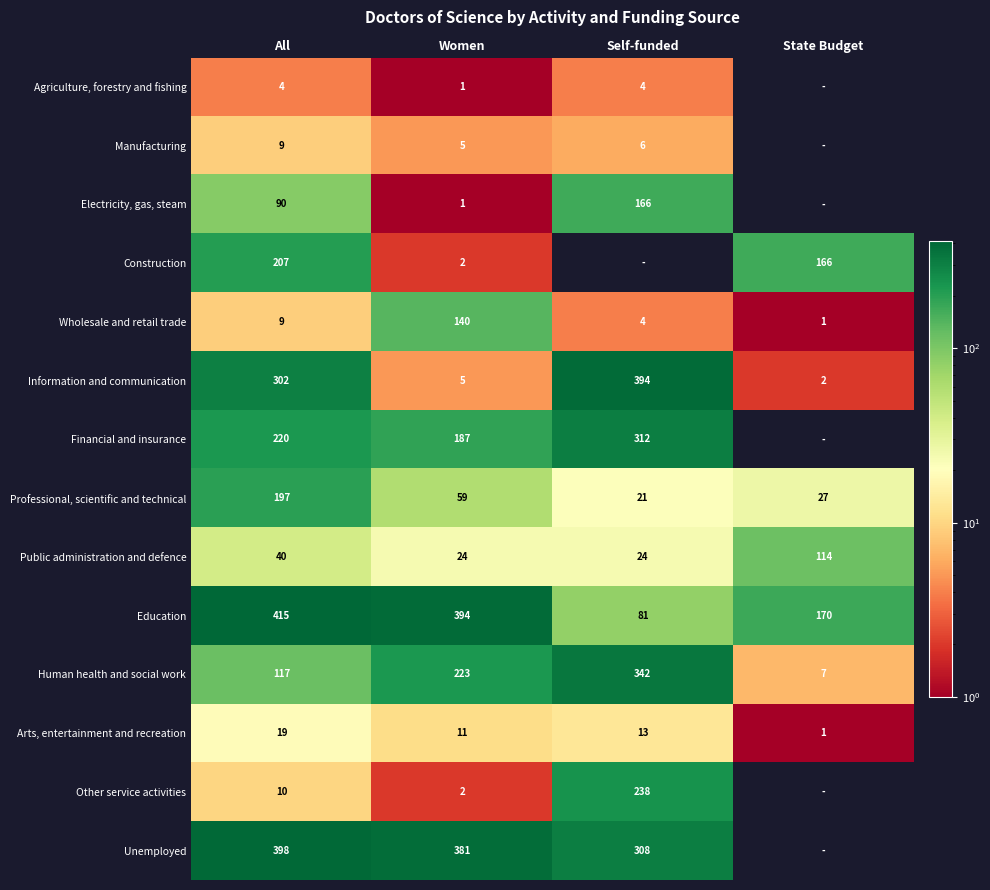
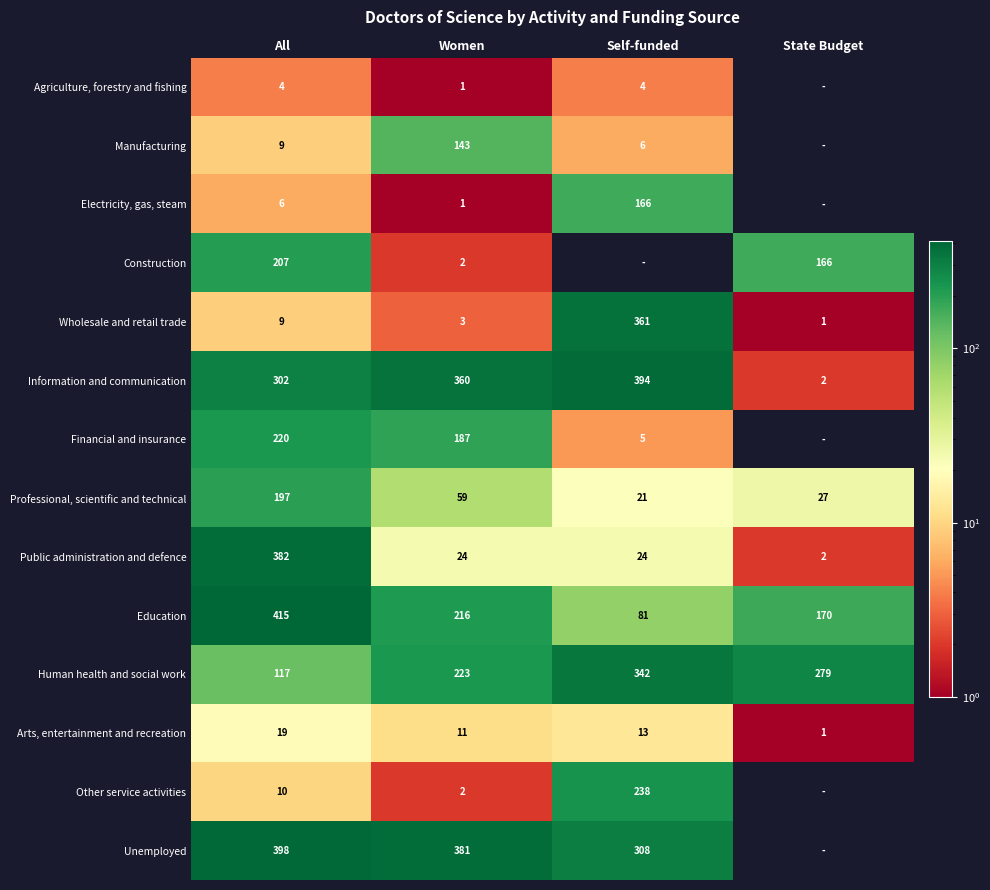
  {
    "Agriculture, forestry and fishing": {
      "All": 4,
      "Women": 1,
      "Self-funded": 4
    },
    "Manufacturing": {
      "All": 9,
-     "Women": 5,
+     "Women": 143,
      "Self-funded": 6
    },
    "Electricity, gas, steam": {
-     "All": 90,
+     "All": 6,
      "Women": 1,
      "Self-funded": 166
    },
    "Construction": {
      "All": 207,
      "Women": 2,
      "State Budget": 166
    },
    "Wholesale and retail trade": {
      "All": 9,
-     "Women": 140,
-     "Self-funded": 4,
+     "Women": 3,
+     "Self-funded": 361,
      "State Budget": 1
    },
    "Information and communication": {
      "All": 302,
-     "Women": 5,
+     "Women": 360,
      "Self-funded": 394,
      "State Budget": 2
    },
    "Financial and insurance": {
      "All": 220,
      "Women": 187,
-     "Self-funded": 312
+     "Self-funded": 5
    },
    "Professional, scientific and technical": {
      "All": 197,
      "Women": 59,
      "Self-funded": 21,
      "State Budget": 27
    },
    "Public administration and defence": {
-     "All": 40,
+     "All": 382,
      "Women": 24,
      "Self-funded": 24,
-     "State Budget": 114
+     "State Budget": 2
    },
    "Education": {
      "All": 415,
-     "Women": 394,
+     "Women": 216,
      "Self-funded": 81,
      "State Budget": 170
    },
    "Human health and social work": {
      "All": 117,
      "Women": 223,
      "Self-funded": 342,
-     "State Budget": 7
+     "State Budget": 279
    },
    "Arts, entertainment and recreation": {
      "All": 19,
      "Women": 11,
      "Self-funded": 13,
      "State Budget": 1
    },
    "Other service activities": {
      "All": 10,
      "Women": 2,
      "Self-funded": 238
    },
    "Unemployed": {
      "All": 398,
      "Women": 381,
      "Self-funded": 308
    }
  }
